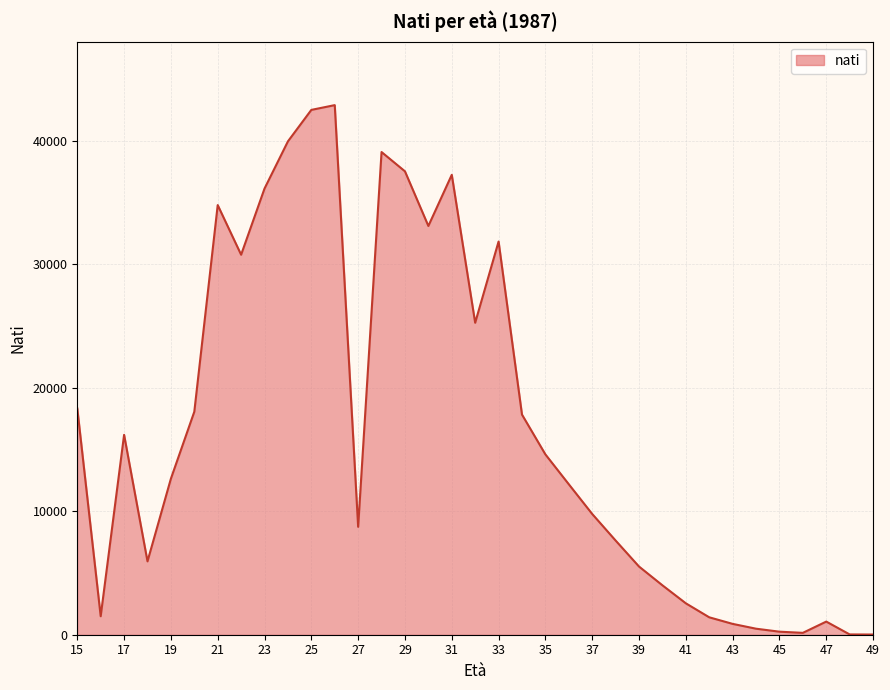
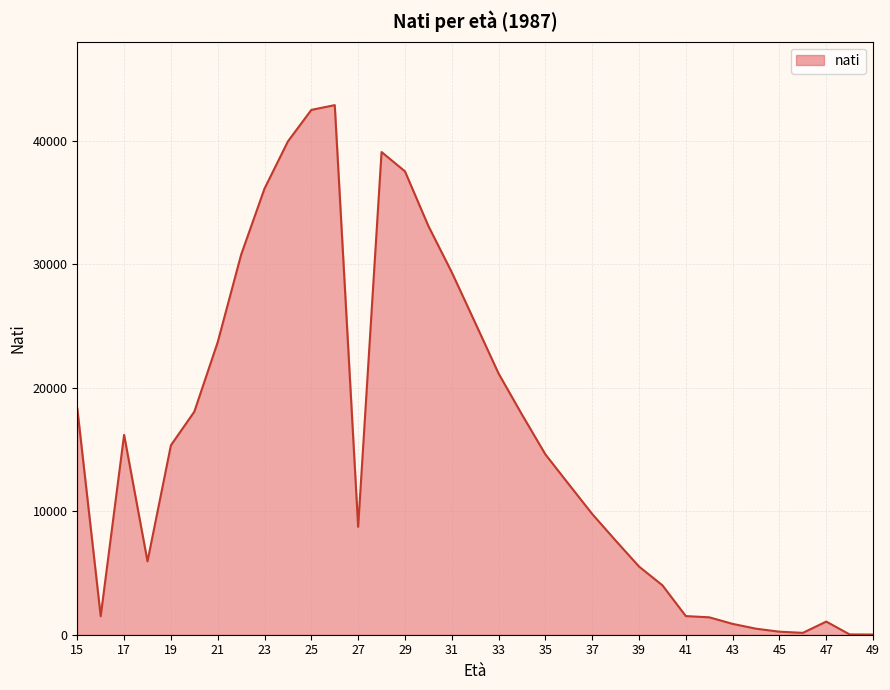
  {
    "15": 18300,
    "17": 16200,
-   "19": 12600,
-   "21": 34800,
+   "19": 15300,
+   "21": 23700,
    "23": 36100,
    "25": 42500,
    "27": 8700,
    "29": 37500,
-   "31": 37200,
-   "33": 31800,
+   "31": 29300,
+   "33": 21100,
    "35": 14600,
    "37": 9800,
    "39": 5500,
-   "41": 2500,
+   "41": 1500,
    "43": 900,
    "45": 200,
    "47": 1100,
    "49": 0
  }
